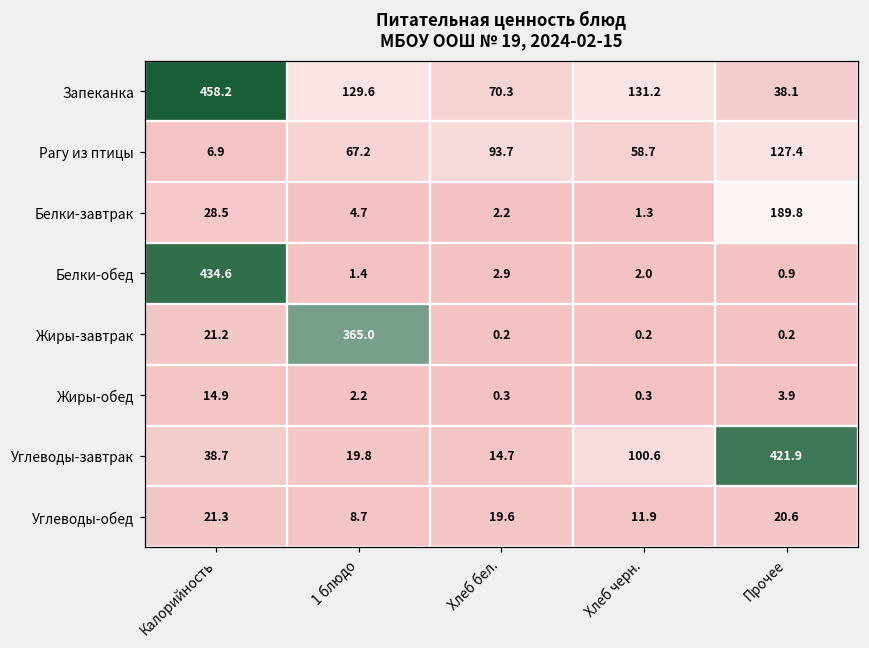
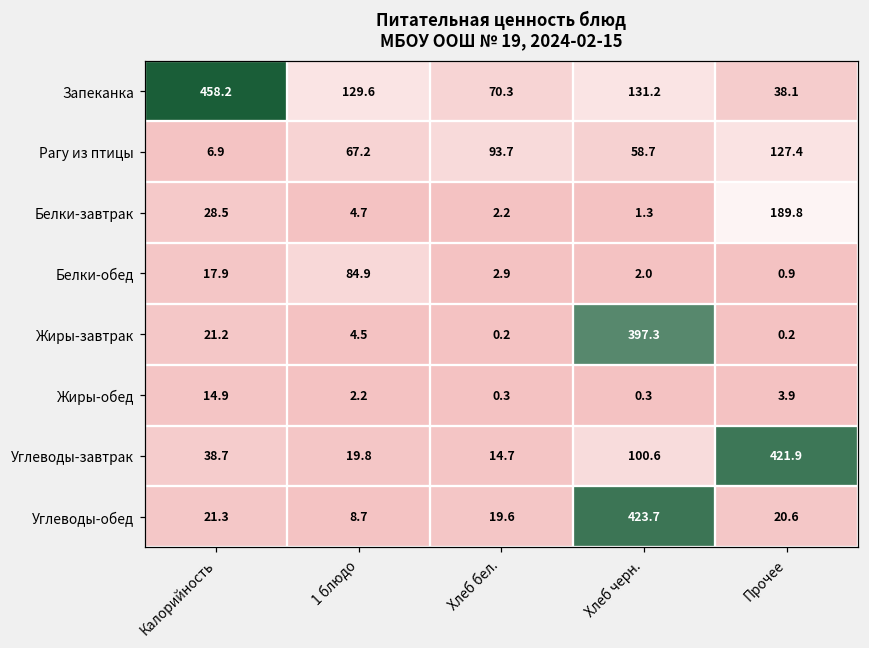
  {
    "Запеканка": {
      "Калорийность": 458.2,
      "1 блюдо": 129.6,
      "Хлеб бел.": 70.3,
      "Хлеб черн.": 131.2,
      "Прочее": 38.1
    },
    "Рагу из птицы": {
      "Калорийность": 6.9,
      "1 блюдо": 67.2,
      "Хлеб бел.": 93.7,
      "Хлеб черн.": 58.7,
      "Прочее": 127.4
    },
    "Белки-завтрак": {
      "Калорийность": 28.5,
      "1 блюдо": 4.7,
      "Хлеб бел.": 2.2,
      "Хлеб черн.": 1.3,
      "Прочее": 189.8
    },
    "Белки-обед": {
-     "Калорийность": 434.6,
-     "1 блюдо": 1.4,
+     "Калорийность": 17.9,
+     "1 блюдо": 84.9,
      "Хлеб бел.": 2.9,
      "Хлеб черн.": 2.0,
      "Прочее": 0.9
    },
    "Жиры-завтрак": {
      "Калорийность": 21.2,
-     "1 блюдо": 365.0,
+     "1 блюдо": 4.5,
      "Хлеб бел.": 0.2,
-     "Хлеб черн.": 0.2,
+     "Хлеб черн.": 397.3,
      "Прочее": 0.2
    },
    "Жиры-обед": {
      "Калорийность": 14.9,
      "1 блюдо": 2.2,
      "Хлеб бел.": 0.3,
      "Хлеб черн.": 0.3,
      "Прочее": 3.9
    },
    "Углеводы-завтрак": {
      "Калорийность": 38.7,
      "1 блюдо": 19.8,
      "Хлеб бел.": 14.7,
      "Хлеб черн.": 100.6,
      "Прочее": 421.9
    },
    "Углеводы-обед": {
      "Калорийность": 21.3,
      "1 блюдо": 8.7,
      "Хлеб бел.": 19.6,
-     "Хлеб черн.": 11.9,
+     "Хлеб черн.": 423.7,
      "Прочее": 20.6
    }
  }
